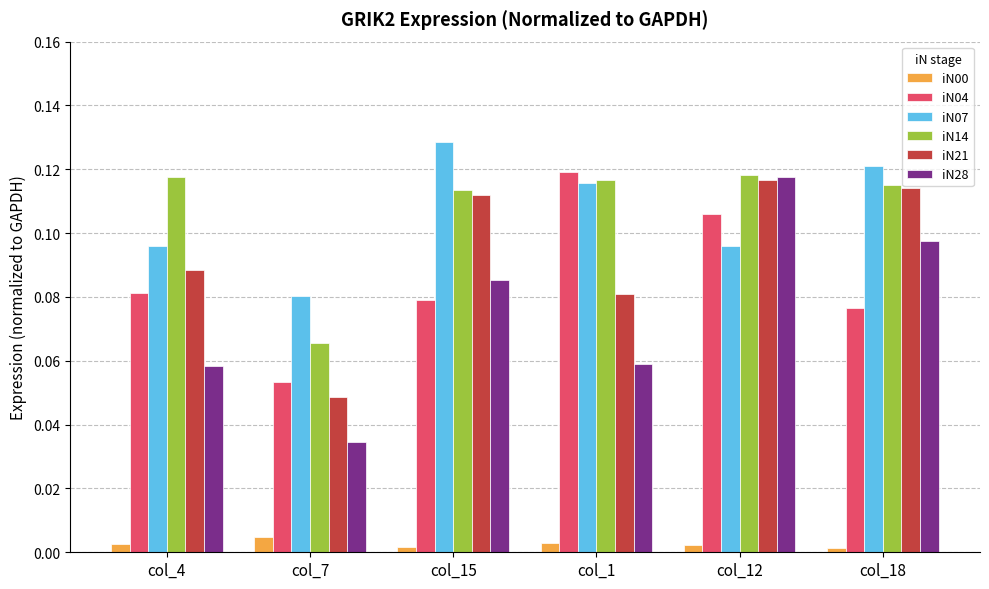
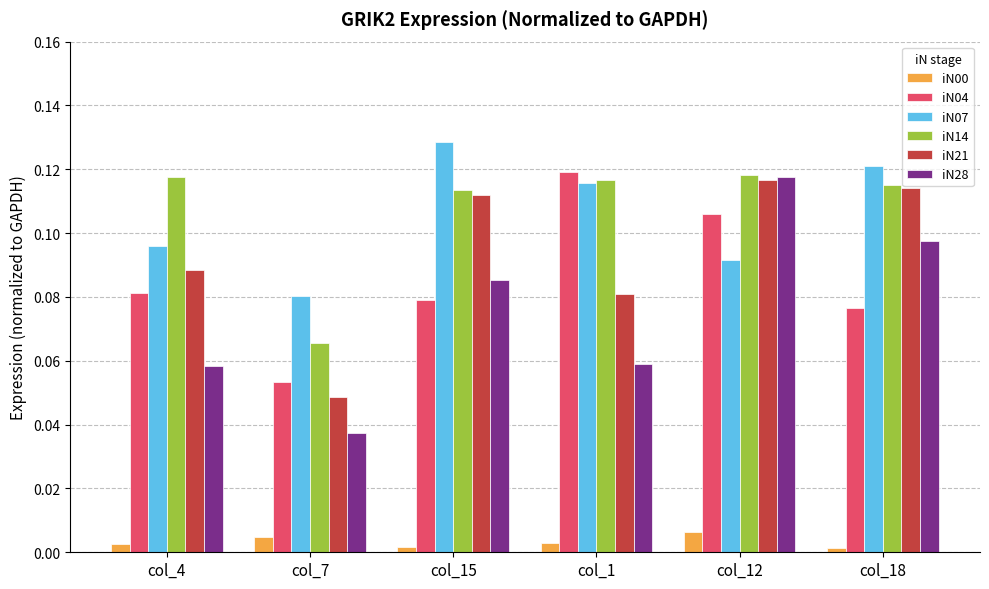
  {
    "iN00": {
      "col_4": 0.003,
      "col_7": 0.005,
      "col_15": 0.002,
      "col_1": 0.003,
-     "col_12": 0.002,
+     "col_12": 0.006,
      "col_18": 0.001
    },
    "iN07": {
      "col_4": 0.096,
      "col_7": 0.080,
      "col_15": 0.129,
      "col_1": 0.116,
-     "col_12": 0.096,
+     "col_12": 0.092,
      "col_18": 0.121
    },
    "iN14": {
      "col_4": 0.117,
      "col_7": 0.066,
      "col_15": 0.113,
      "col_1": 0.117,
      "col_12": 0.118,
      "col_18": 0.115
    },
    "iN28": {
      "col_4": 0.058,
-     "col_7": 0.034,
+     "col_7": 0.037,
      "col_15": 0.085,
      "col_1": 0.059,
      "col_12": 0.117,
      "col_18": 0.097
    }
  }
